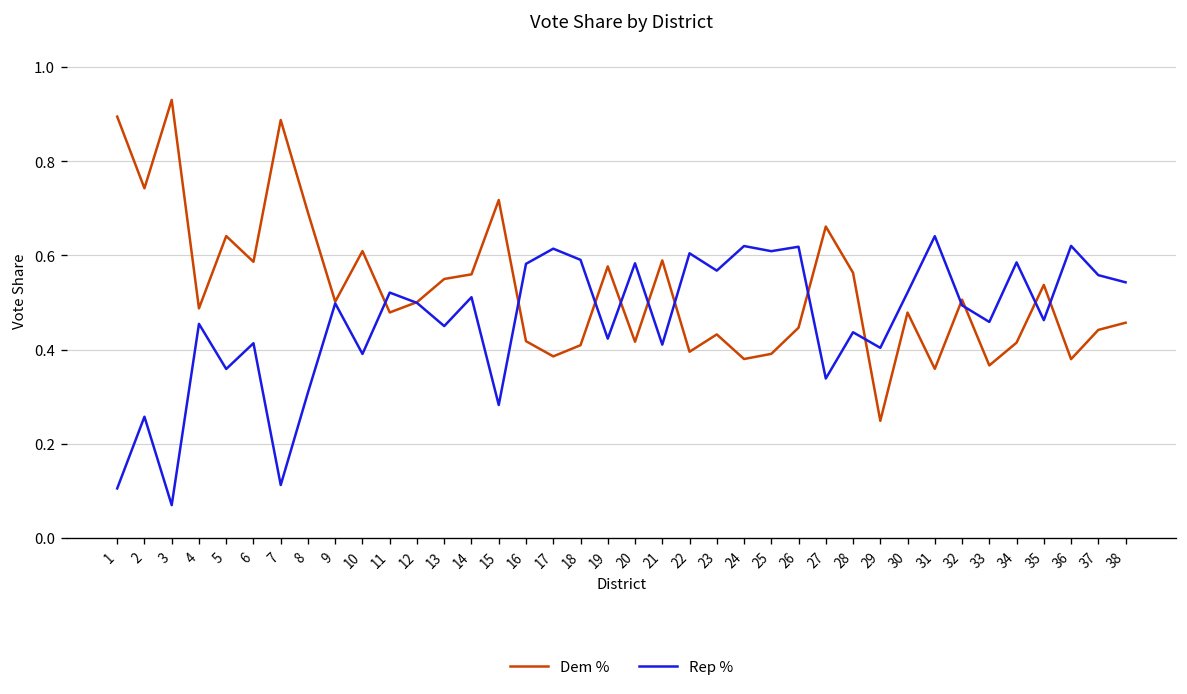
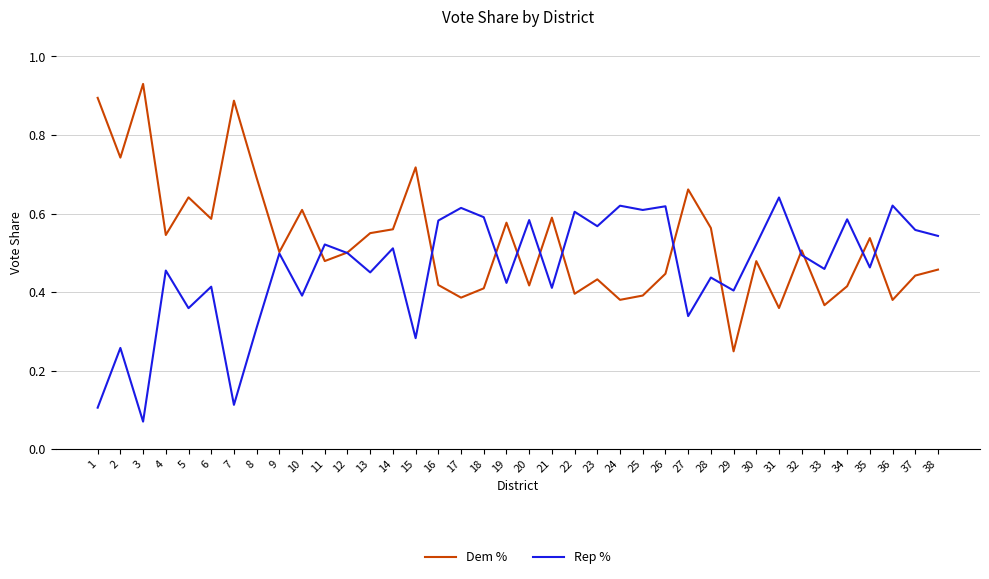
  {
    "Dem %": {
      "1": 0.89,
      "2": 0.74,
      "3": 0.93,
-     "4": 0.49,
+     "4": 0.55,
      "5": 0.64,
      "6": 0.59,
      "7": 0.89,
      "8": 0.69,
      "10": 0.61,
      "11": 0.48,
      "13": 0.55,
      "14": 0.56,
      "15": 0.72,
      "16": 0.42,
      "17": 0.39,
      "18": 0.41,
      "19": 0.58,
      "20": 0.42,
      "21": 0.59,
      "22": 0.40,
      "23": 0.43,
      "24": 0.38,
      "25": 0.39,
      "26": 0.45,
      "27": 0.66,
      "28": 0.56,
      "29": 0.25,
      "30": 0.48,
      "31": 0.36,
      "32": 0.51,
      "33": 0.37,
      "34": 0.41,
      "35": 0.54,
      "36": 0.38,
      "37": 0.44,
      "38": 0.46
    },
    "Rep %": {
      "1": 0.11,
      "2": 0.26,
      "3": 0.07,
      "4": 0.45,
      "5": 0.36,
      "6": 0.41,
      "7": 0.11,
      "8": 0.31,
      "10": 0.39,
      "11": 0.52,
      "13": 0.45,
      "14": 0.51,
      "15": 0.28,
      "16": 0.58,
      "17": 0.61,
      "18": 0.59,
      "19": 0.42,
      "20": 0.58,
      "21": 0.41,
      "22": 0.60,
      "23": 0.57,
      "24": 0.62,
      "25": 0.61,
      "26": 0.62,
      "27": 0.34,
      "28": 0.44,
      "29": 0.40,
      "30": 0.52,
      "31": 0.64,
      "32": 0.49,
      "33": 0.46,
      "34": 0.59,
      "35": 0.46,
      "36": 0.62,
      "37": 0.56,
      "38": 0.54
    }
  }
